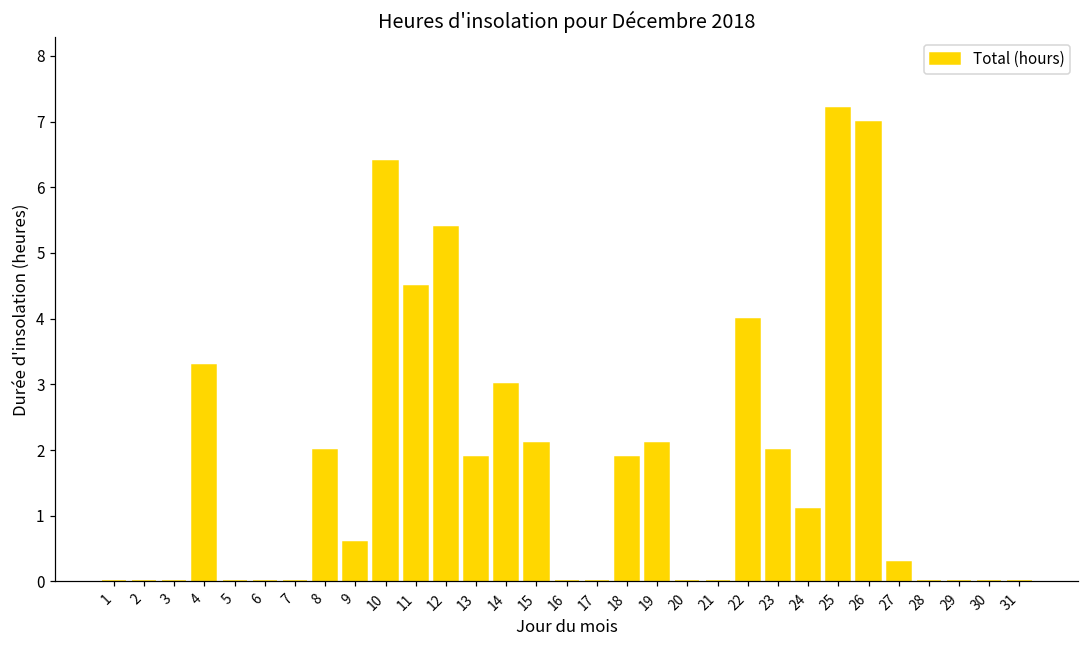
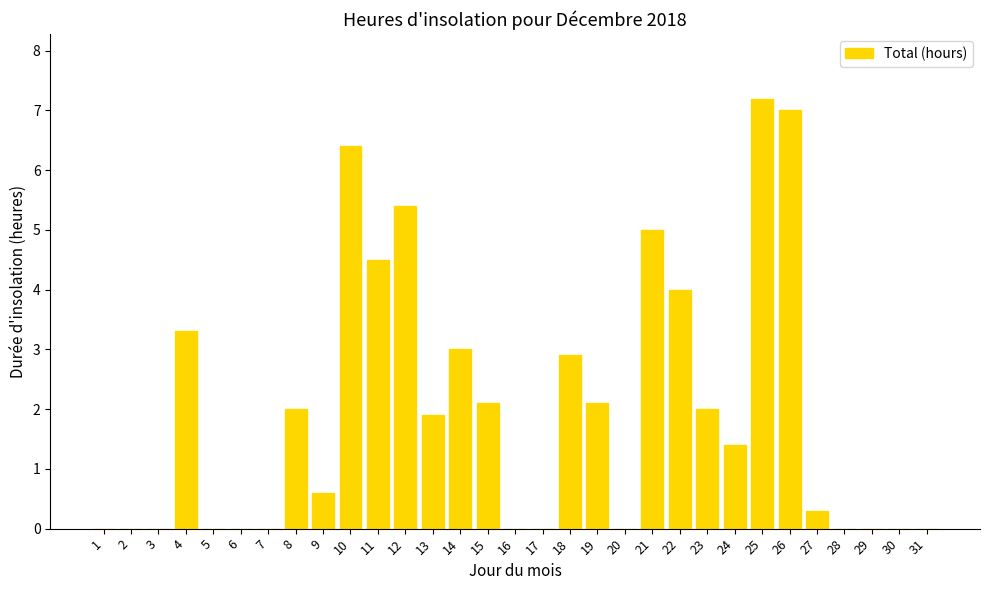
  {
    "1": 0.0,
    "2": 0.0,
    "3": 0.0,
    "4": 3.3,
    "5": 0.0,
    "6": 0.0,
    "7": 0.0,
    "8": 2.0,
    "9": 0.6,
    "10": 6.4,
    "11": 4.5,
    "12": 5.4,
    "13": 1.9,
    "14": 3.0,
    "15": 2.1,
    "16": 0.0,
    "17": 0.0,
-   "18": 1.9,
+   "18": 2.9,
    "19": 2.1,
    "20": 0.0,
-   "21": 0,
+   "21": 5,
    "22": 4.0,
    "23": 2.0,
-   "24": 1.1,
+   "24": 1.4,
    "25": 7.2,
    "26": 7.0,
    "27": 0.3,
    "28": 0.0,
    "29": 0.0,
    "30": 0.0,
    "31": 0.0
  }
